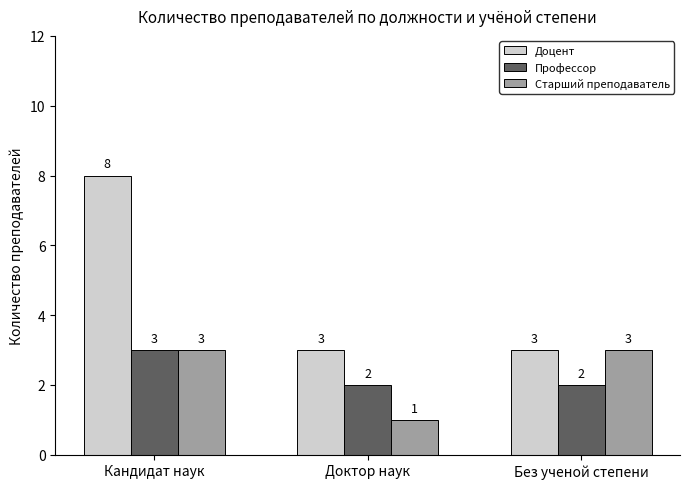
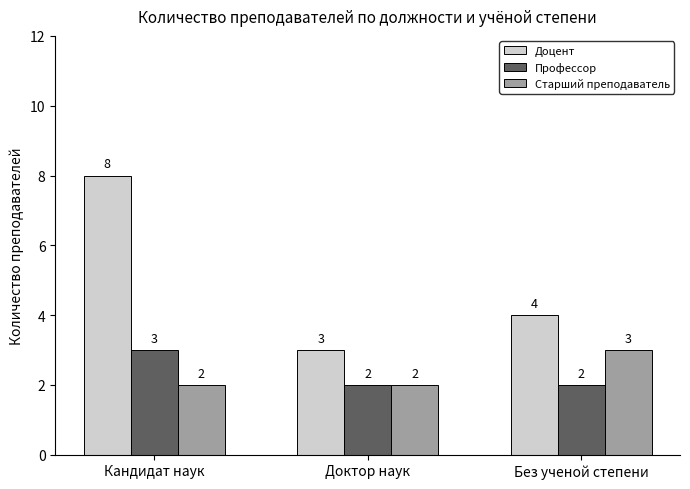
  {
    "Доцент": {
      "Кандидат наук": 8,
      "Доктор наук": 3,
-     "Без ученой степени": 3
+     "Без ученой степени": 4
    },
    "Профессор": {
      "Кандидат наук": 3,
      "Доктор наук": 2,
      "Без ученой степени": 2
    },
    "Старший преподаватель": {
-     "Кандидат наук": 3,
-     "Доктор наук": 1,
+     "Кандидат наук": 2,
+     "Доктор наук": 2,
      "Без ученой степени": 3
    }
  }
